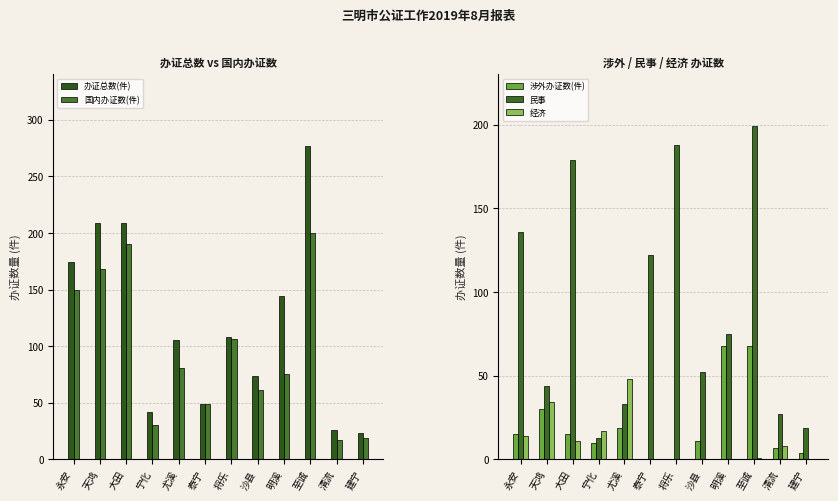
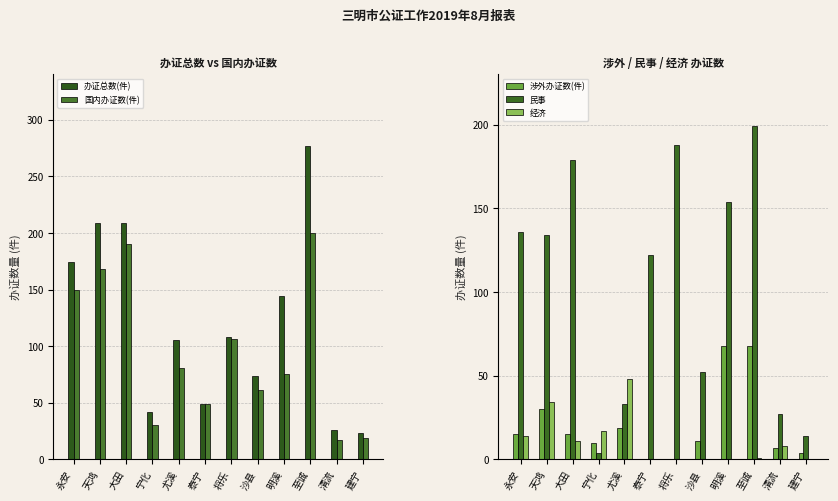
  {
    "涉外 / 民事 / 经济 办证数": {
      "民事": {
        "永安": 136,
-       "天鸿": 44,
+       "天鸿": 134,
        "大田": 179,
-       "宁化": 13,
+       "宁化": 4,
        "尤溪": 33,
        "泰宁": 122,
        "将乐": 188,
        "沙县": 52,
-       "明溪": 75,
+       "明溪": 154,
        "至诚": 199,
        "清流": 27,
-       "建宁": 19
+       "建宁": 14
      }
    }
  }
